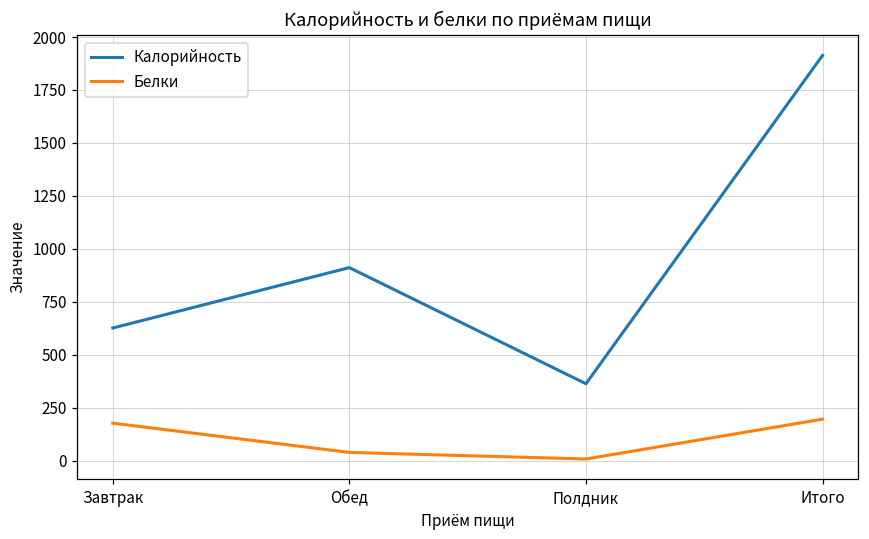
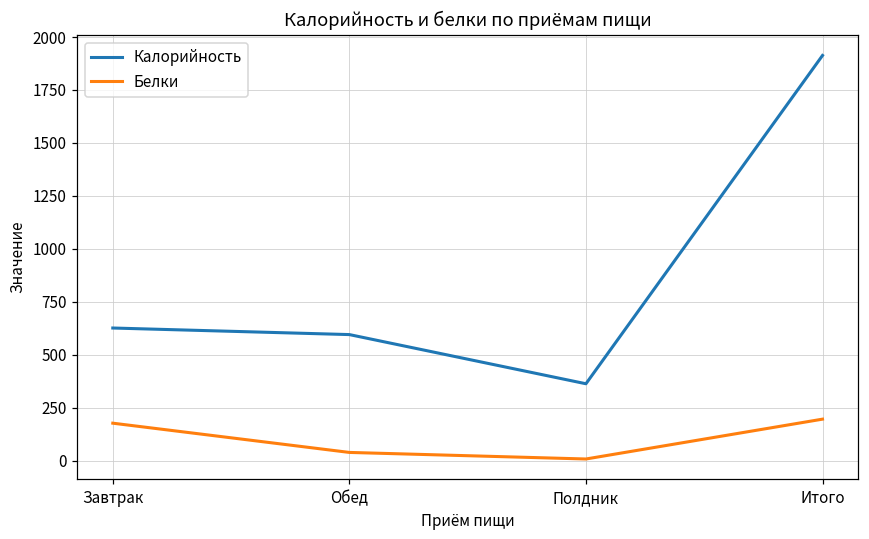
  {
    "Калорийность": {
      "Завтрак": 630,
-     "Обед": 910,
+     "Обед": 600,
      "Полдник": 360,
      "Итого": 1910
    },
    "Белки": {
      "Завтрак": 180,
      "Обед": 40,
      "Полдник": 10,
      "Итого": 200
    }
  }
